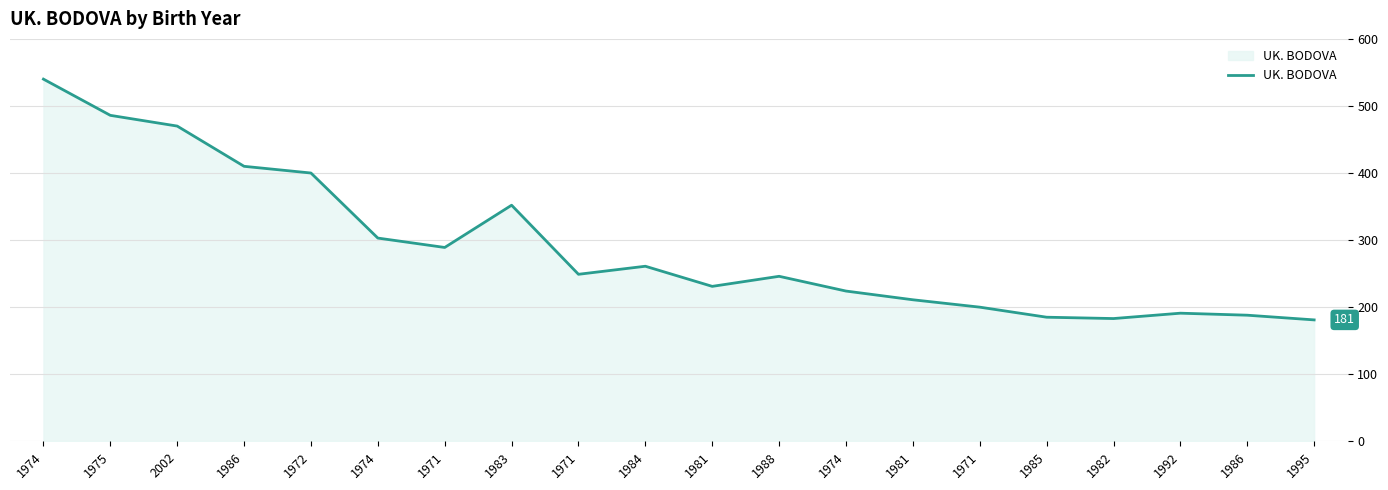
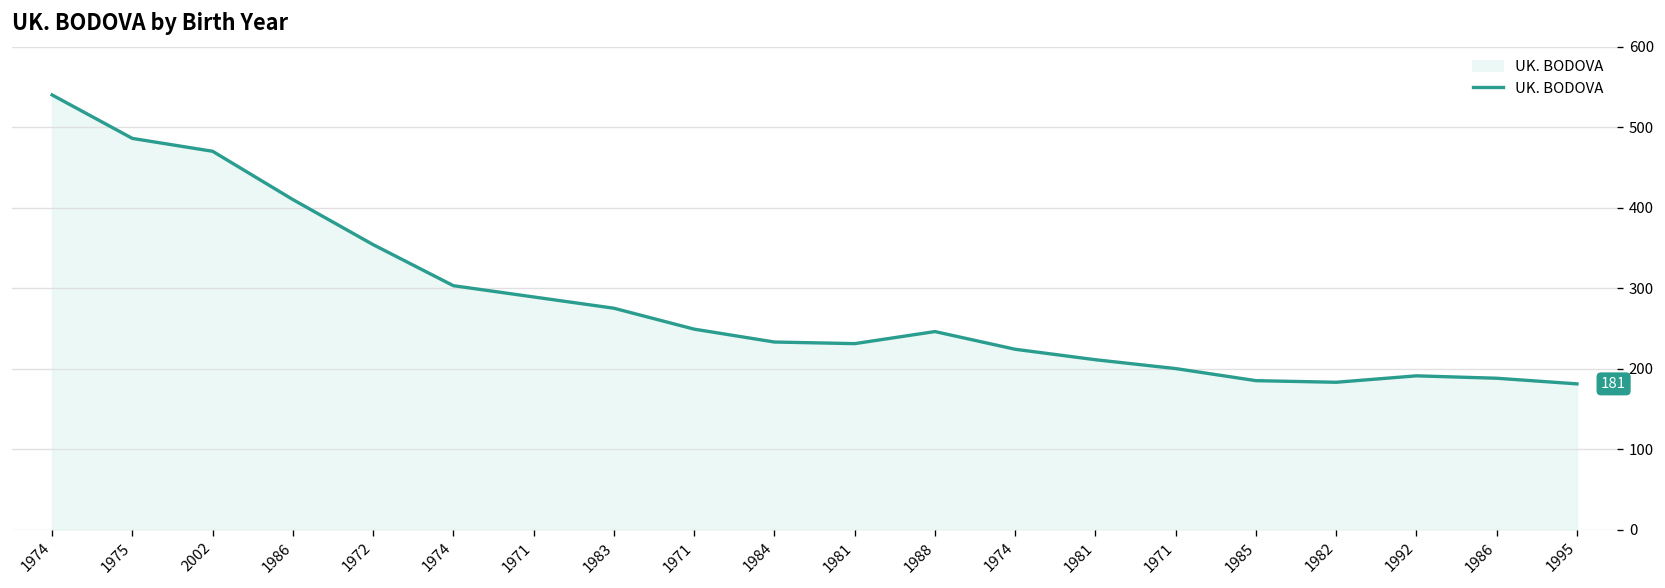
  {
    "1975": 490,
    "2002": 470,
-   "1972": 400,
-   "1983": 350,
-   "1984": 260,
+   "1972": 350,
+   "1983": 280,
+   "1984": 230,
    "1988": 250,
    "1985": 190,
    "1982": 180,
    "1992": 190
  }
